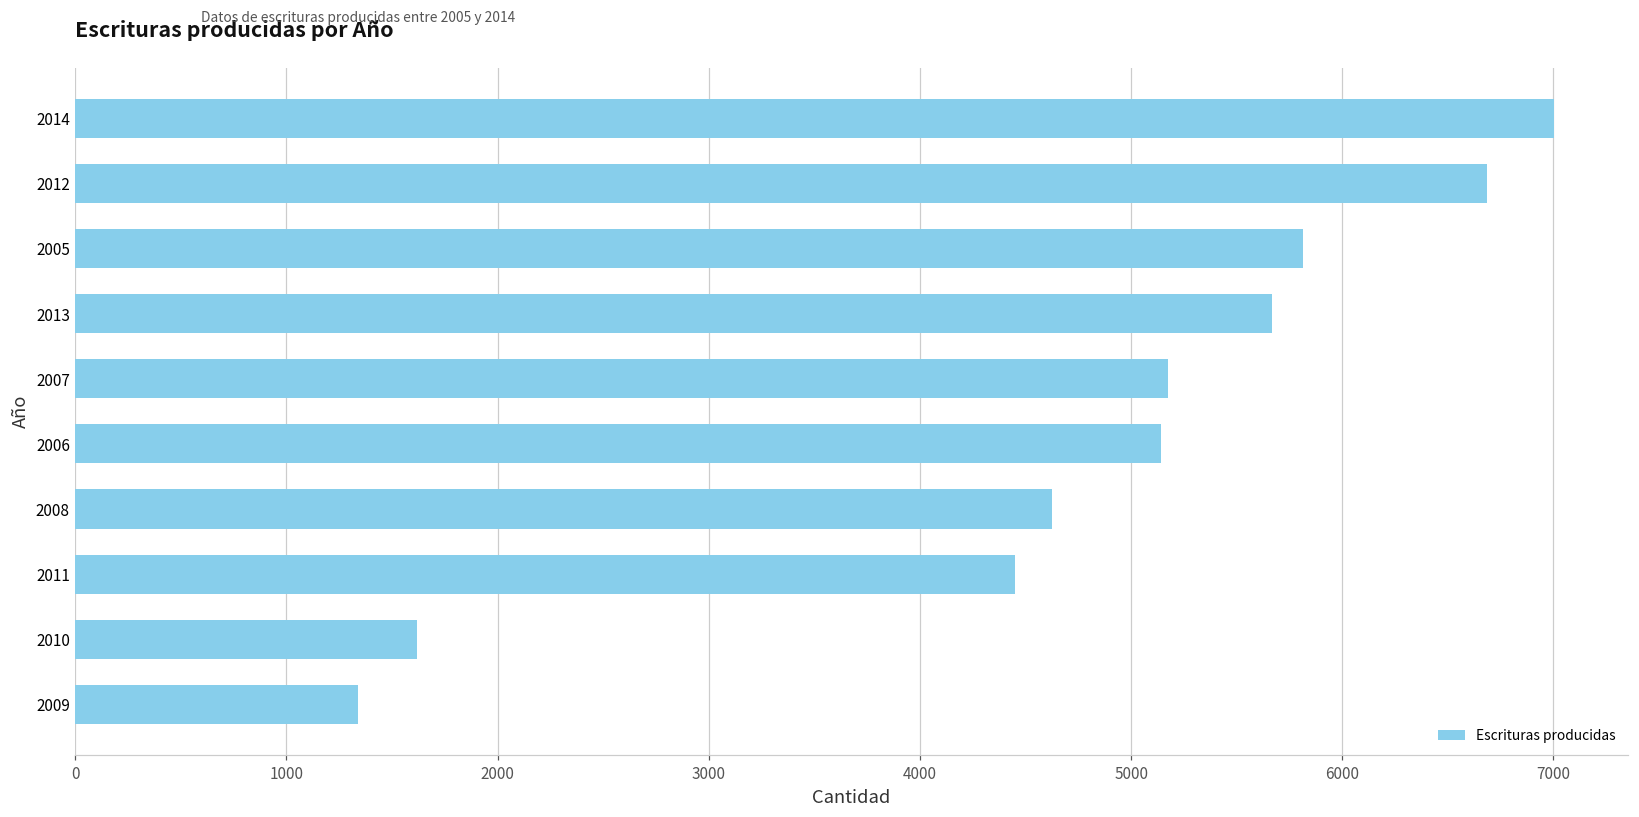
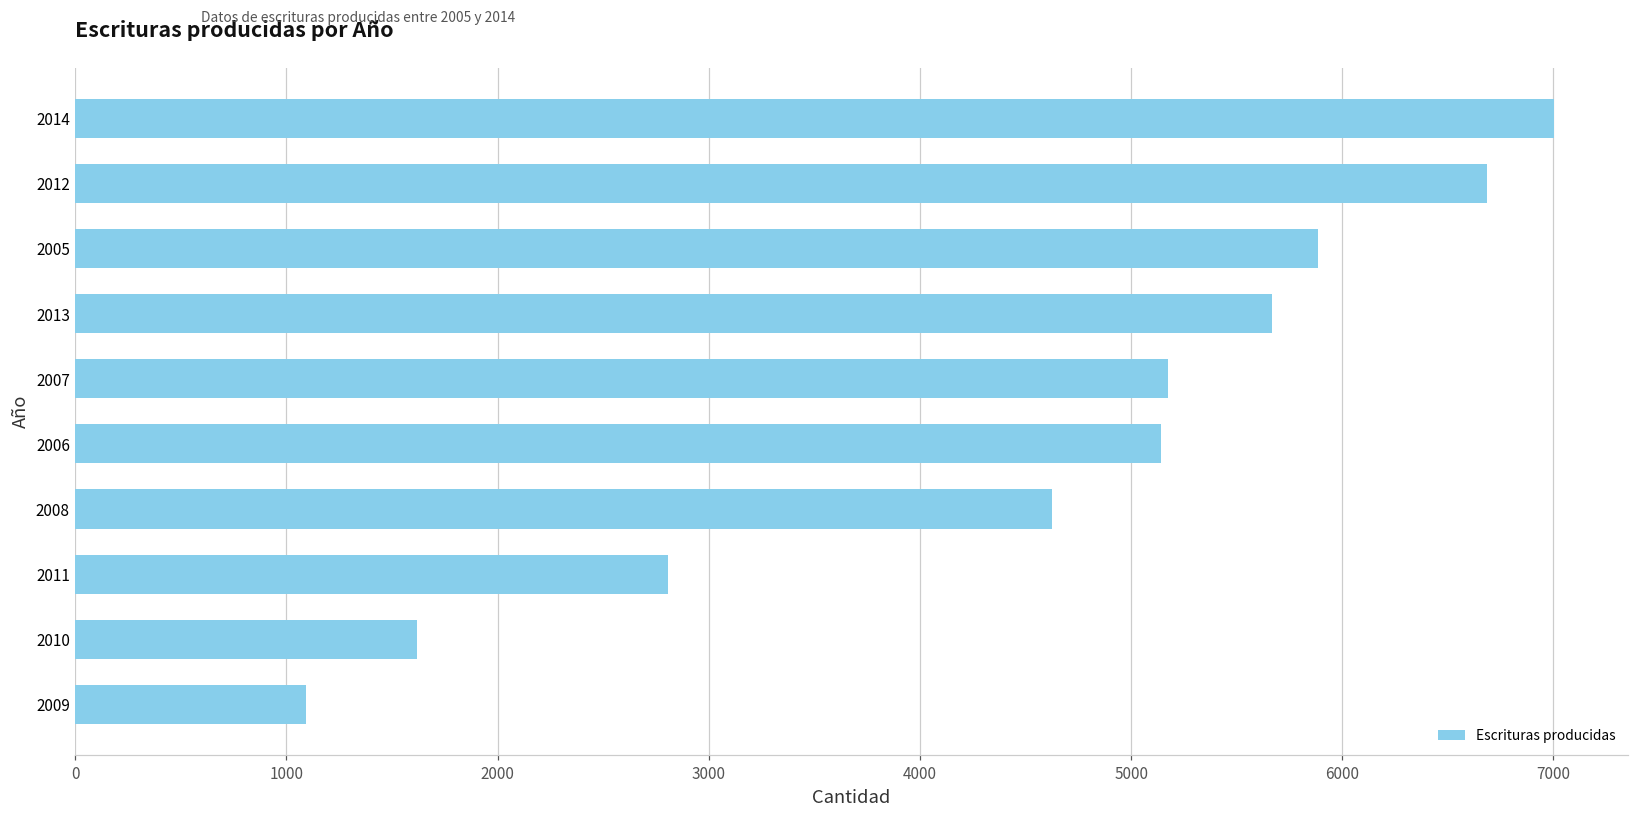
  {
    "2014": 7000,
    "2012": 6690,
-   "2005": 5810,
+   "2005": 5890,
    "2013": 5670,
    "2007": 5180,
    "2006": 5140,
    "2008": 4630,
-   "2011": 4450,
+   "2011": 2810,
    "2010": 1620,
-   "2009": 1340
+   "2009": 1100
  }
